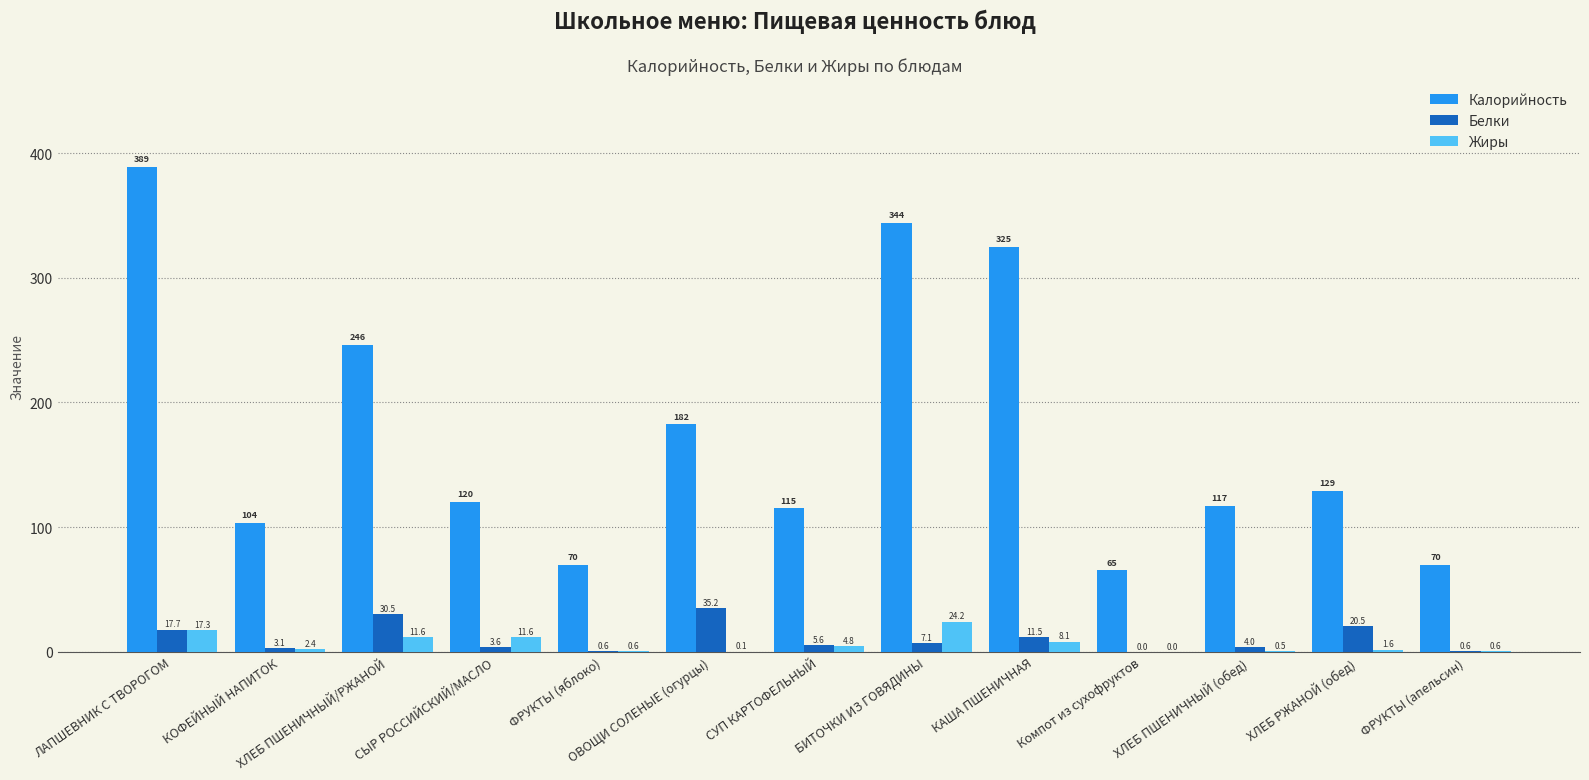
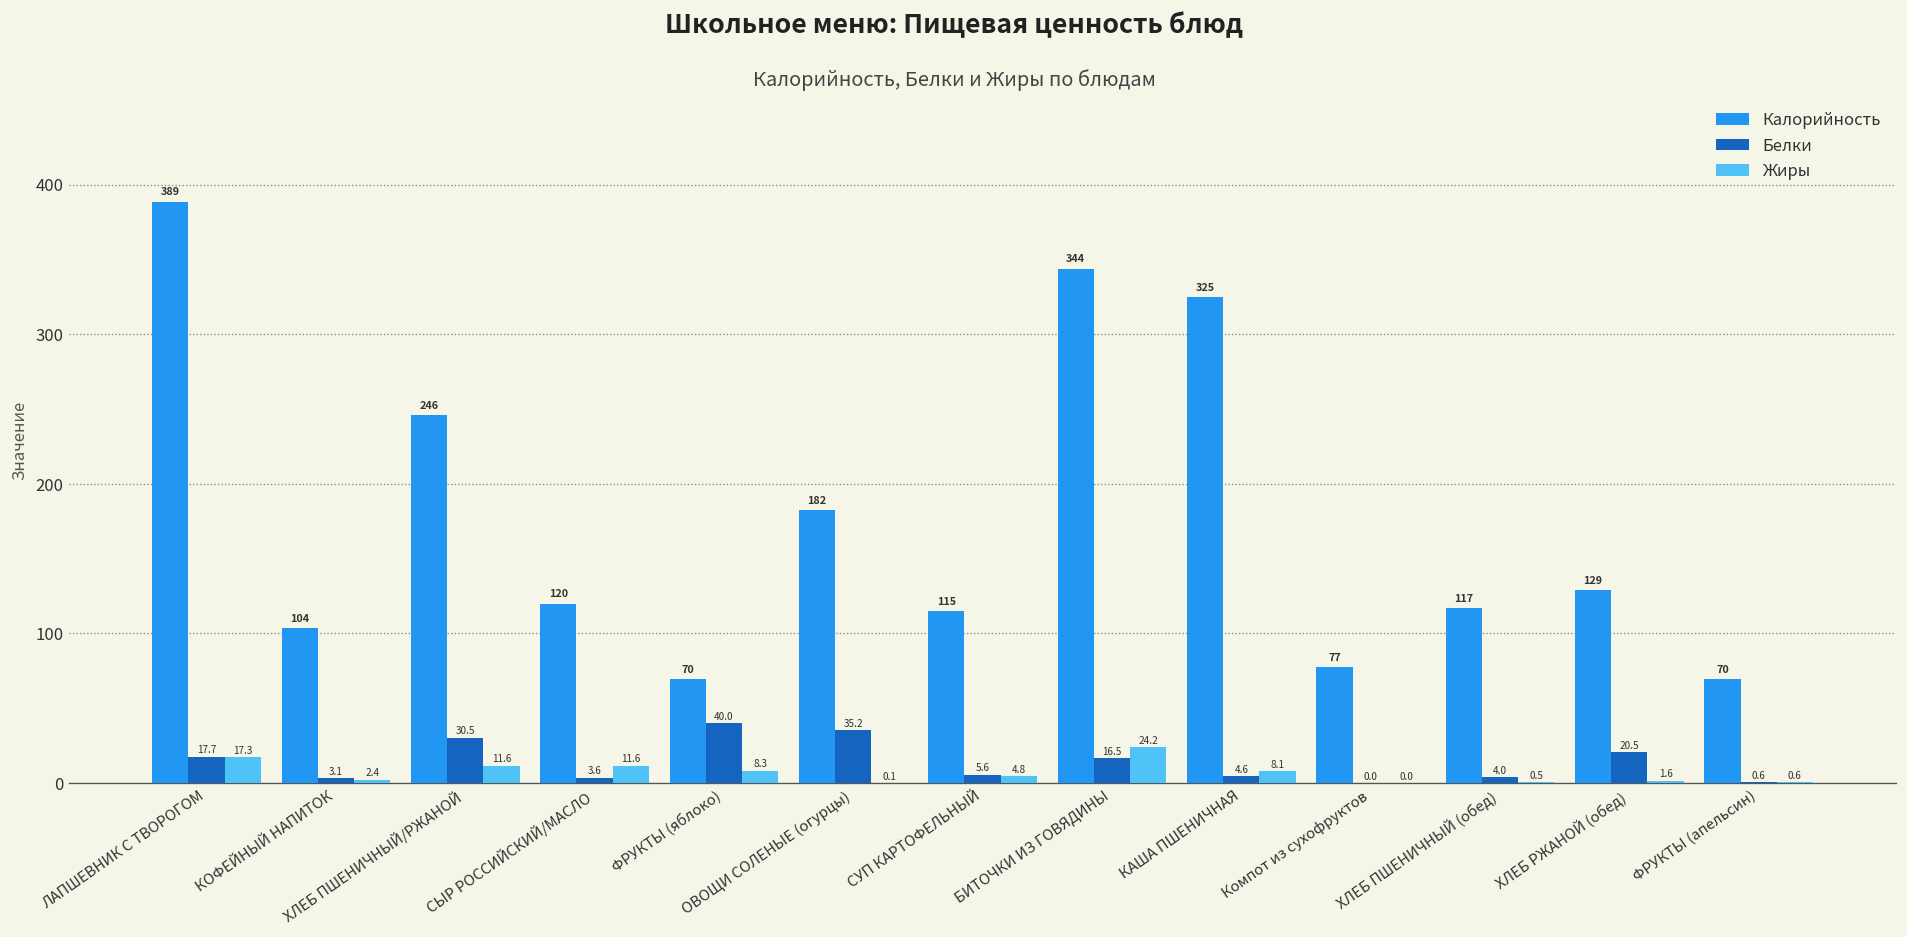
  {
    "Калорийность": {
      "ЛАПШЕВНИК С ТВОРОГОМ": 389,
      "КОФЕЙНЫЙ НАПИТОК": 104,
      "ХЛЕБ ПШЕНИЧНЫЙ/РЖАНОЙ": 246,
      "СЫР РОССИЙСКИЙ/МАСЛО": 120,
      "ФРУКТЫ (яблоко)": 70,
      "ОВОЩИ СОЛЕНЫЕ (огурцы)": 182,
      "СУП КАРТОФЕЛЬНЫЙ": 115,
      "БИТОЧКИ ИЗ ГОВЯДИНЫ": 344,
      "КАША ПШЕНИЧНАЯ": 325,
-     "Компот из сухофруктов": 65,
+     "Компот из сухофруктов": 77,
      "ХЛЕБ ПШЕНИЧНЫЙ (обед)": 117,
      "ХЛЕБ РЖАНОЙ (обед)": 129,
      "ФРУКТЫ (апельсин)": 70
    },
    "Белки": {
      "ЛАПШЕВНИК С ТВОРОГОМ": 17.7,
      "КОФЕЙНЫЙ НАПИТОК": 3.1,
      "ХЛЕБ ПШЕНИЧНЫЙ/РЖАНОЙ": 30.5,
      "СЫР РОССИЙСКИЙ/МАСЛО": 3.6,
-     "ФРУКТЫ (яблоко)": 0.6,
+     "ФРУКТЫ (яблоко)": 40.0,
      "ОВОЩИ СОЛЕНЫЕ (огурцы)": 35.2,
      "СУП КАРТОФЕЛЬНЫЙ": 5.6,
-     "БИТОЧКИ ИЗ ГОВЯДИНЫ": 7.1,
-     "КАША ПШЕНИЧНАЯ": 11.5,
+     "БИТОЧКИ ИЗ ГОВЯДИНЫ": 16.5,
+     "КАША ПШЕНИЧНАЯ": 4.6,
      "Компот из сухофруктов": 0.0,
      "ХЛЕБ ПШЕНИЧНЫЙ (обед)": 4.0,
      "ХЛЕБ РЖАНОЙ (обед)": 20.5,
      "ФРУКТЫ (апельсин)": 0.6
    },
    "Жиры": {
      "ЛАПШЕВНИК С ТВОРОГОМ": 17.3,
      "КОФЕЙНЫЙ НАПИТОК": 2.4,
      "ХЛЕБ ПШЕНИЧНЫЙ/РЖАНОЙ": 11.6,
      "СЫР РОССИЙСКИЙ/МАСЛО": 11.6,
-     "ФРУКТЫ (яблоко)": 0.6,
+     "ФРУКТЫ (яблоко)": 8.3,
      "ОВОЩИ СОЛЕНЫЕ (огурцы)": 0.1,
      "СУП КАРТОФЕЛЬНЫЙ": 4.8,
      "БИТОЧКИ ИЗ ГОВЯДИНЫ": 24.2,
      "КАША ПШЕНИЧНАЯ": 8.1,
      "Компот из сухофруктов": 0.0,
      "ХЛЕБ ПШЕНИЧНЫЙ (обед)": 0.5,
      "ХЛЕБ РЖАНОЙ (обед)": 1.6,
      "ФРУКТЫ (апельсин)": 0.6
    }
  }
